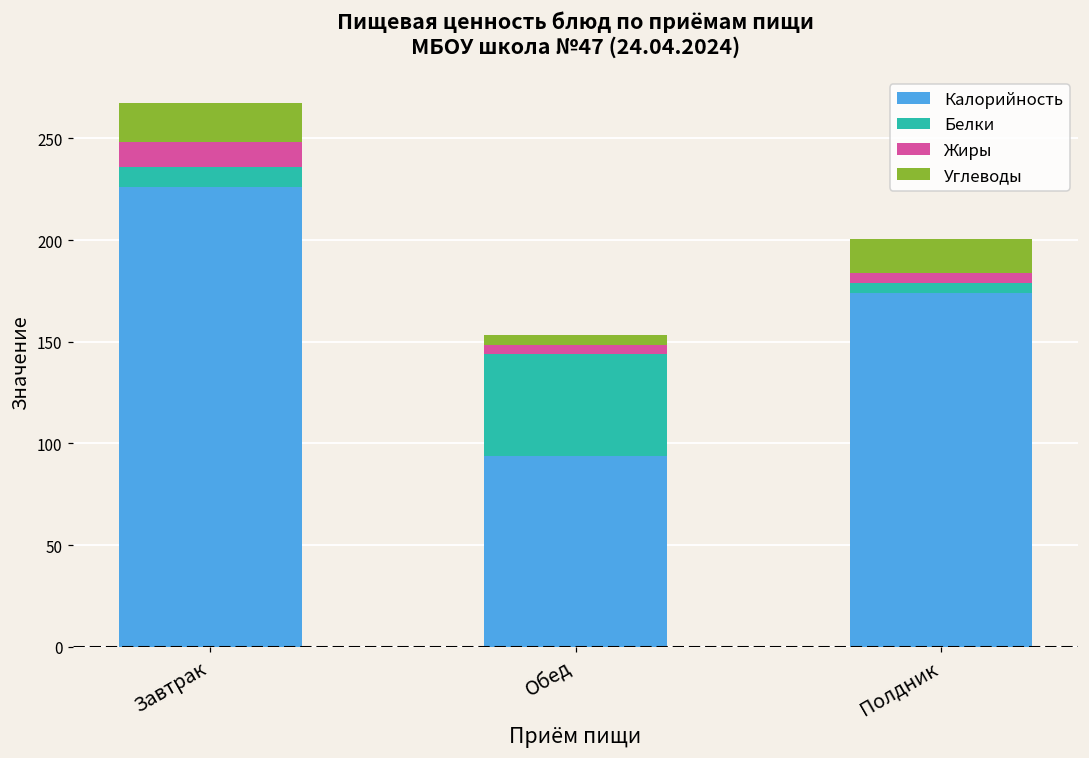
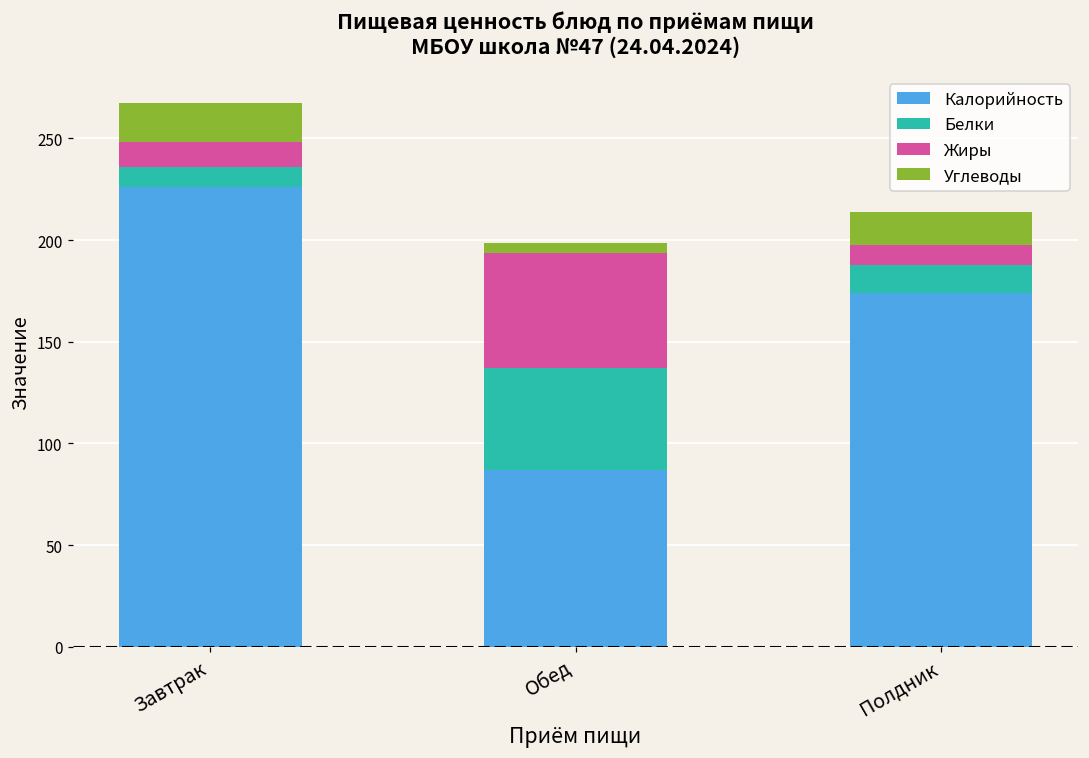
  {
    "Калорийность": {
      "Завтрак": 226,
-     "Обед": 94,
+     "Обед": 87,
      "Полдник": 174
    },
    "Белки": {
      "Завтрак": 10,
      "Обед": 50,
-     "Полдник": 5
+     "Полдник": 14
    },
    "Жиры": {
      "Завтрак": 12,
-     "Обед": 5,
-     "Полдник": 5
+     "Обед": 57,
+     "Полдник": 10
    },
    "Углеводы": {
      "Завтрак": 19,
      "Обед": 5,
      "Полдник": 16
    }
  }
